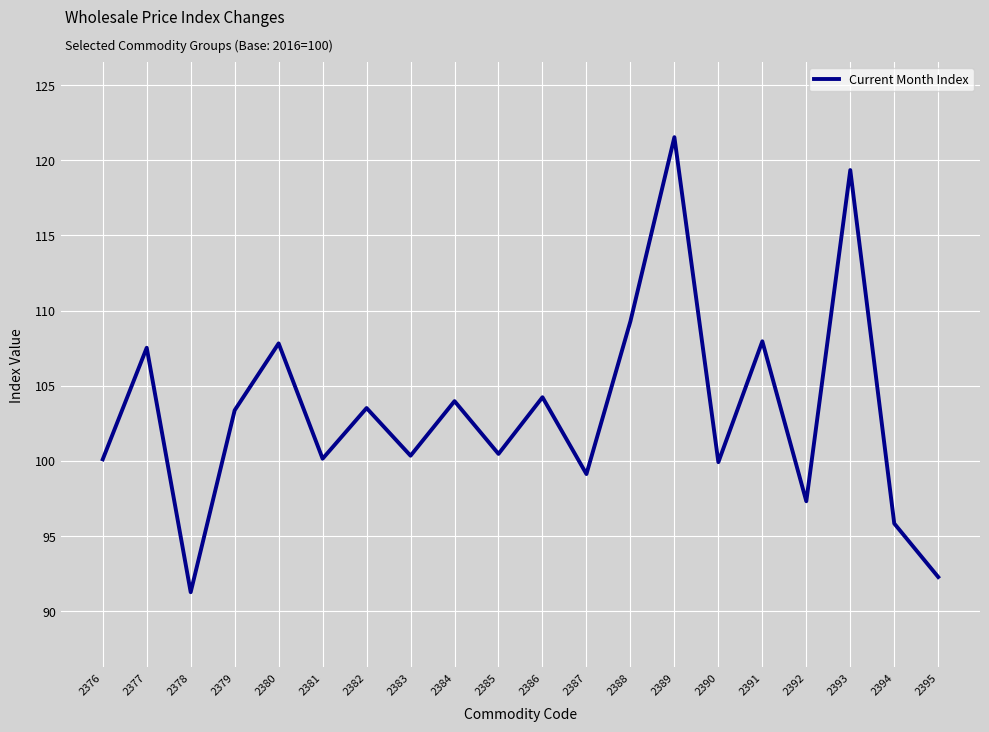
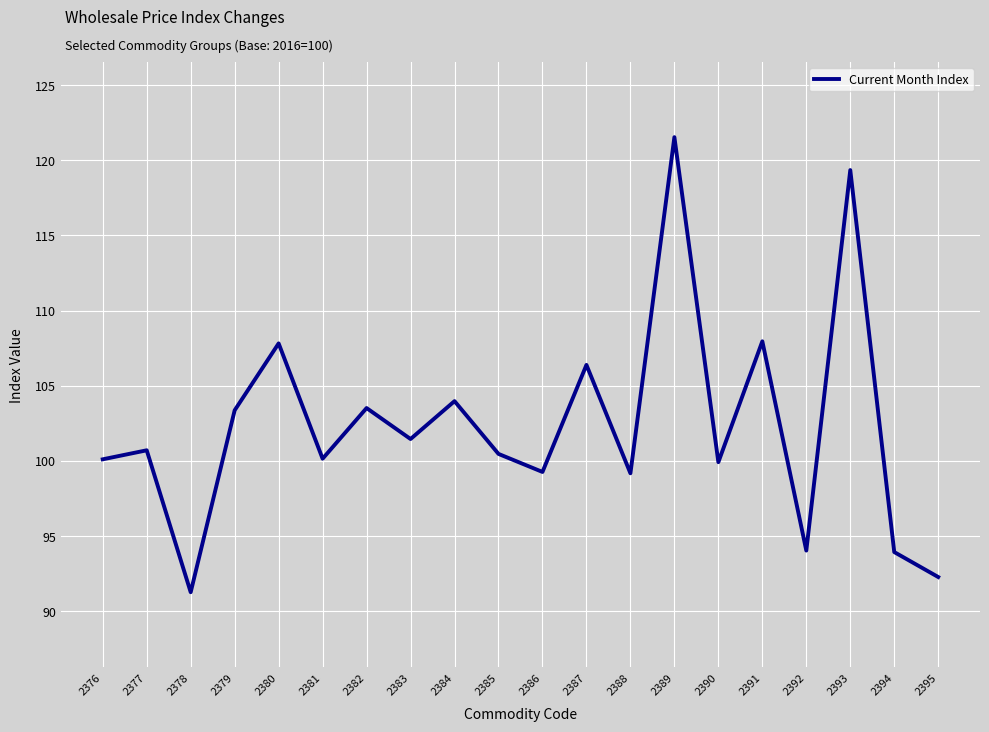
  {
    "2376": 100.1,
-   "2377": 107.5,
+   "2377": 100.7,
    "2378": 91.3,
    "2379": 103.4,
    "2380": 107.8,
    "2381": 100.2,
    "2382": 103.5,
-   "2383": 100.4,
+   "2383": 101.5,
    "2384": 104.0,
    "2385": 100.5,
-   "2386": 104.2,
-   "2387": 99.1,
-   "2388": 109.3,
+   "2386": 99.3,
+   "2387": 106.4,
+   "2388": 99.2,
    "2389": 121.5,
    "2390": 99.9,
    "2391": 108.0,
-   "2392": 97.3,
+   "2392": 94.0,
    "2393": 119.4,
-   "2394": 95.8,
+   "2394": 93.9,
    "2395": 92.3
  }
